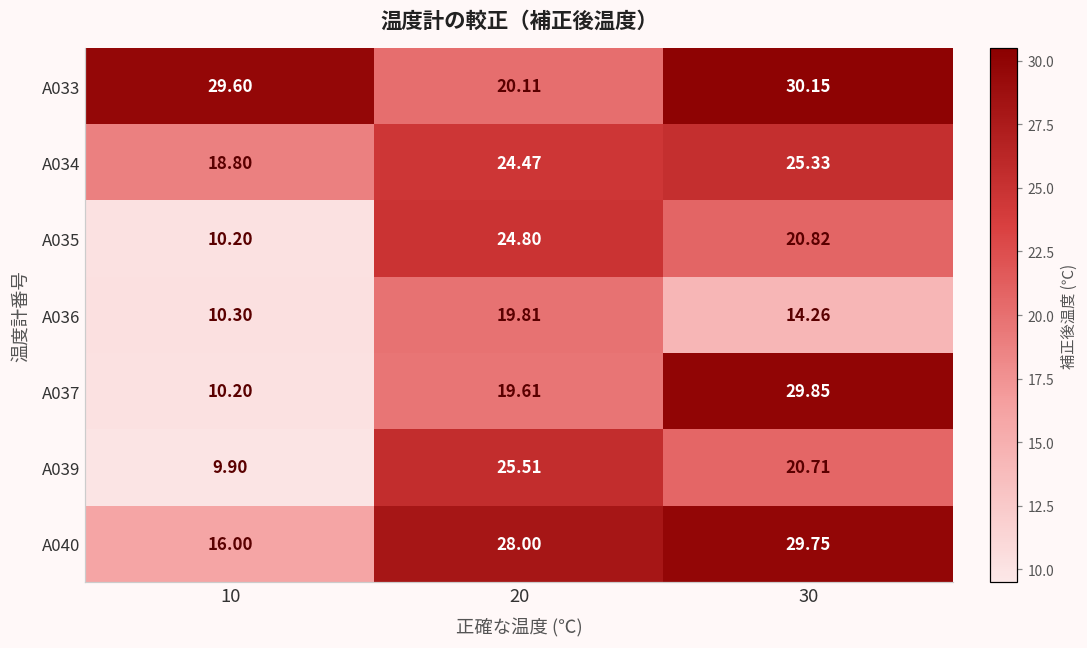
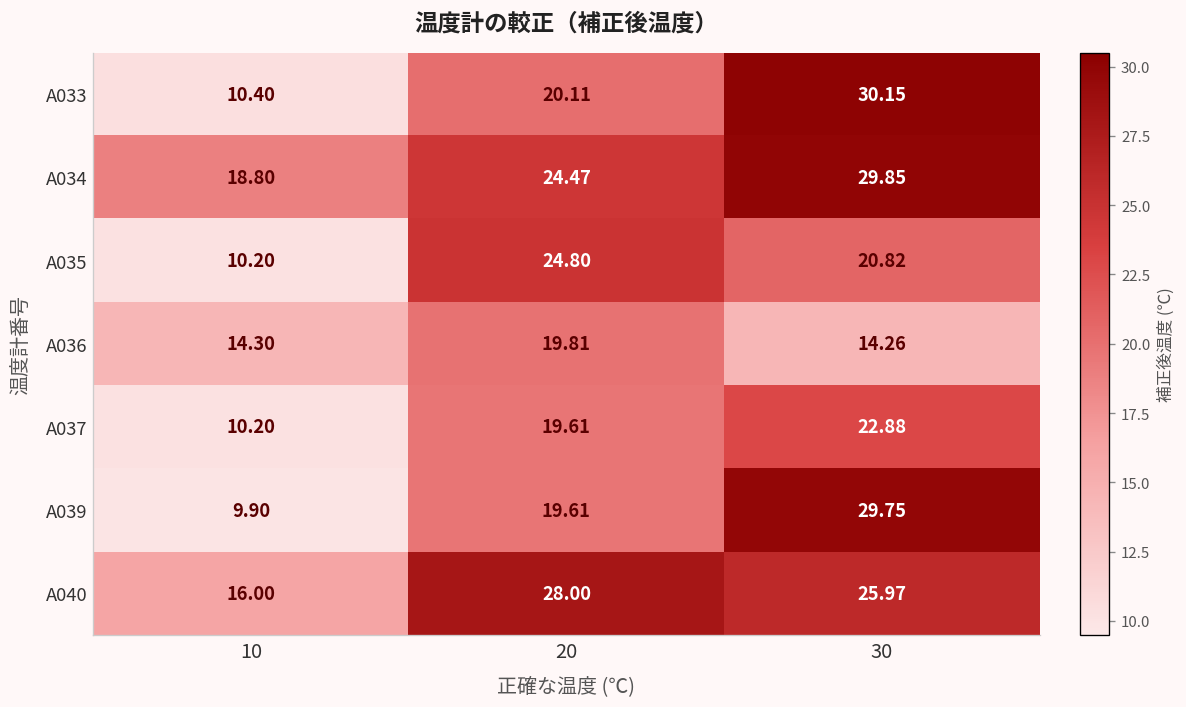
  {
    "A033": {
-     "10": 29.60,
+     "10": 10.40,
      "20": 20.11,
      "30": 30.15
    },
    "A034": {
      "10": 18.80,
      "20": 24.47,
-     "30": 25.33
+     "30": 29.85
    },
    "A035": {
      "10": 10.20,
      "20": 24.80,
      "30": 20.82
    },
    "A036": {
-     "10": 10.30,
+     "10": 14.30,
      "20": 19.81,
      "30": 14.26
    },
    "A037": {
      "10": 10.20,
      "20": 19.61,
-     "30": 29.85
+     "30": 22.88
    },
    "A039": {
      "10": 9.90,
-     "20": 25.51,
-     "30": 20.71
+     "20": 19.61,
+     "30": 29.75
    },
    "A040": {
      "10": 16.00,
      "20": 28.00,
-     "30": 29.75
+     "30": 25.97
    }
  }
